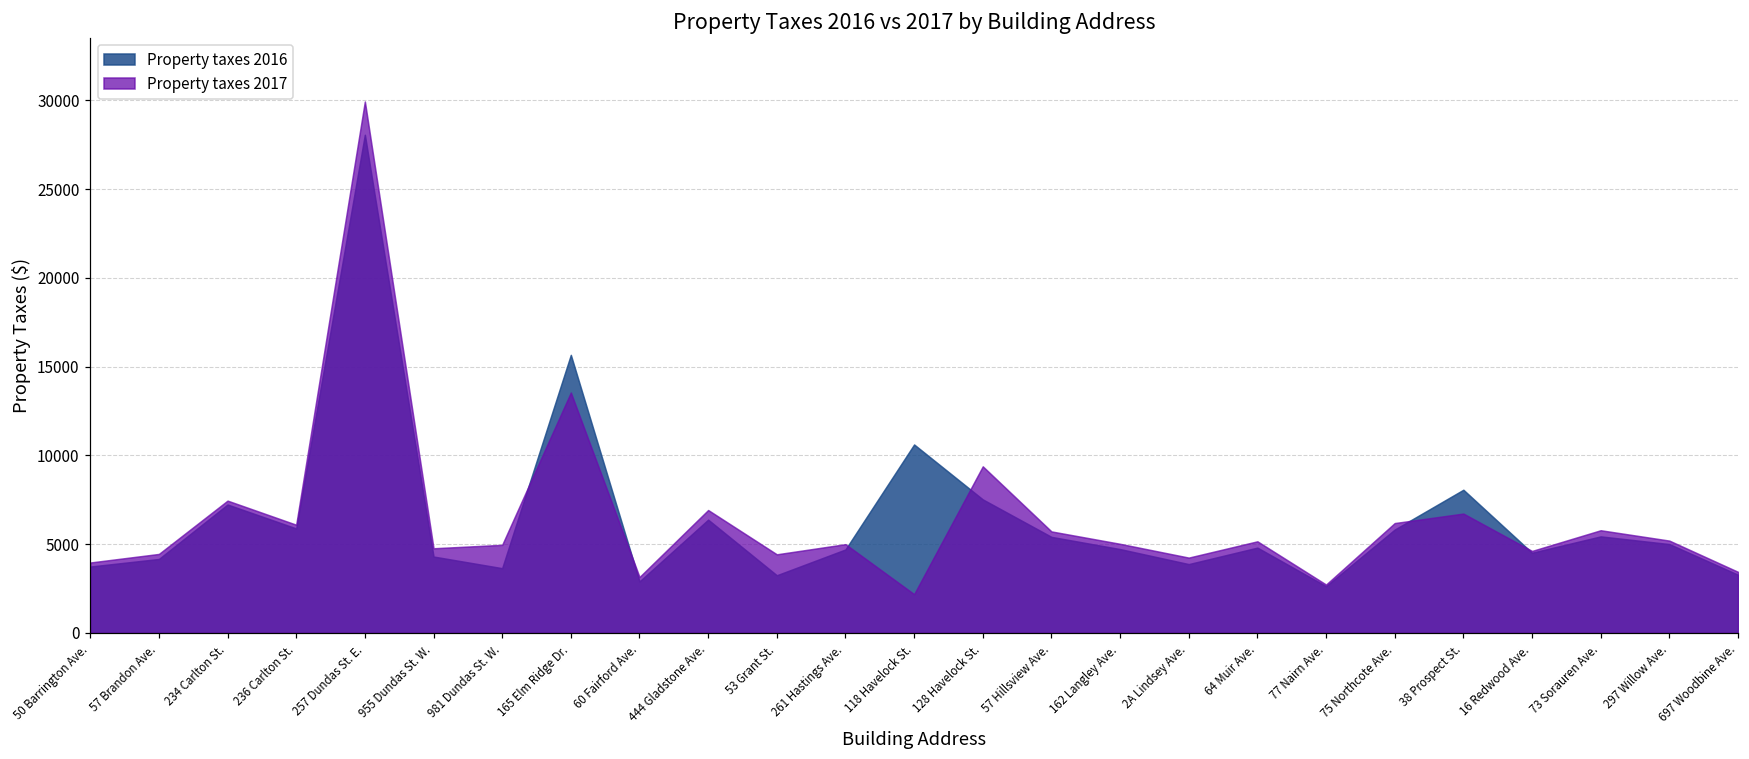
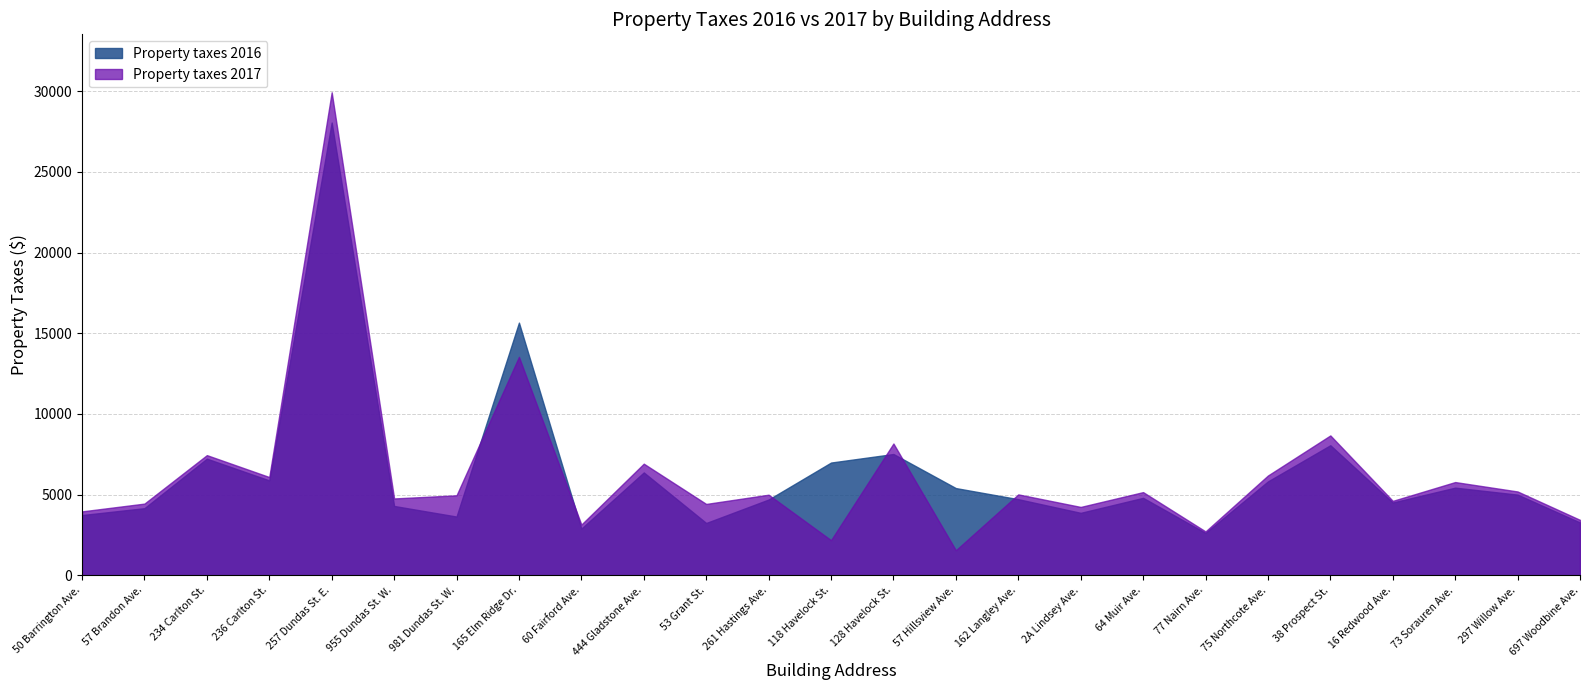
  {
    "Property taxes 2016": {
      "50 Barrington Ave.": 3700,
      "57 Brandon Ave.": 4200,
      "234 Carlton St.": 7200,
      "236 Carlton St.": 5900,
      "257 Dundas St. E.": 28100,
      "955 Dundas St. W.": 4300,
      "981 Dundas St. W.": 3600,
      "165 Elm Ridge Dr.": 15700,
      "60 Fairford Ave.": 2900,
      "444 Gladstone Ave.": 6400,
      "53 Grant St.": 3200,
      "261 Hastings Ave.": 4700,
-     "118 Havelock St.": 10600,
+     "118 Havelock St.": 7000,
      "128 Havelock St.": 7500,
      "57 Hillsview Ave.": 5400,
      "162 Langley Ave.": 4700,
      "2A Lindsey Ave.": 3900,
      "64 Muir Ave.": 4800,
      "75 Northcote Ave.": 5800,
      "38 Prospect St.": 8100,
      "73 Sorauren Ave.": 5400,
      "297 Willow Ave.": 5000,
      "697 Woodbine Ave.": 3300
    },
    "Property taxes 2017": {
      "50 Barrington Ave.": 4000,
      "57 Brandon Ave.": 4400,
      "234 Carlton St.": 7500,
      "236 Carlton St.": 6100,
      "257 Dundas St. E.": 29900,
      "955 Dundas St. W.": 4800,
      "981 Dundas St. W.": 5000,
      "165 Elm Ridge Dr.": 13500,
      "60 Fairford Ave.": 3100,
      "444 Gladstone Ave.": 6900,
      "53 Grant St.": 4400,
      "261 Hastings Ave.": 5000,
      "118 Havelock St.": 2200,
-     "128 Havelock St.": 9400,
-     "57 Hillsview Ave.": 5700,
+     "128 Havelock St.": 8200,
+     "57 Hillsview Ave.": 1600,
      "162 Langley Ave.": 5000,
      "2A Lindsey Ave.": 4200,
      "64 Muir Ave.": 5200,
      "75 Northcote Ave.": 6200,
-     "38 Prospect St.": 6700,
+     "38 Prospect St.": 8700,
      "73 Sorauren Ave.": 5800,
      "297 Willow Ave.": 5200,
      "697 Woodbine Ave.": 3400
    }
  }
